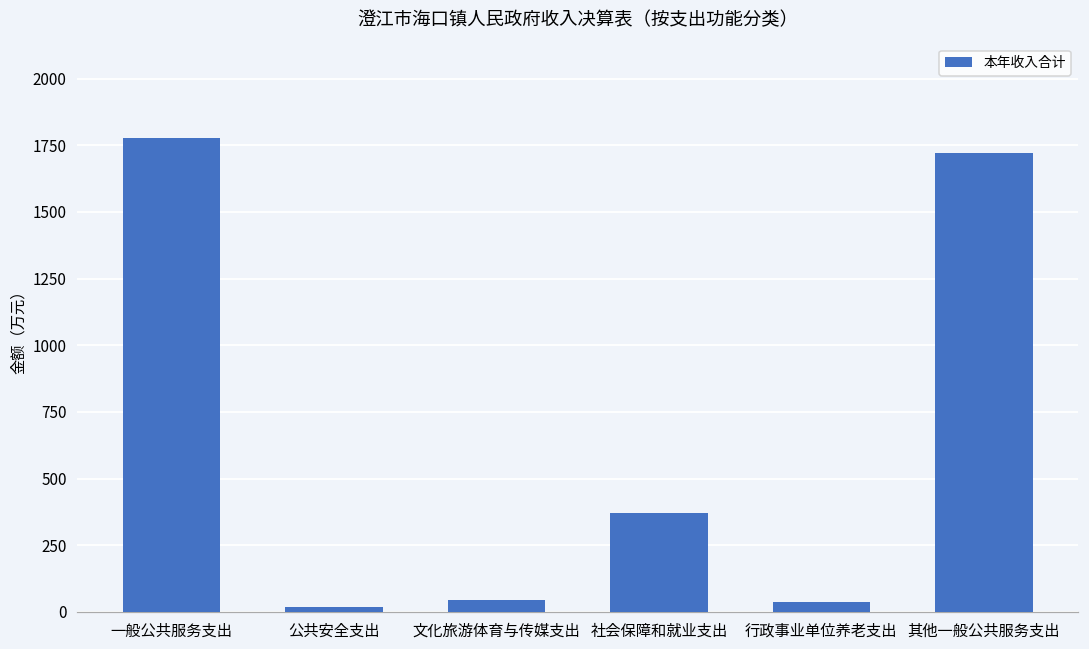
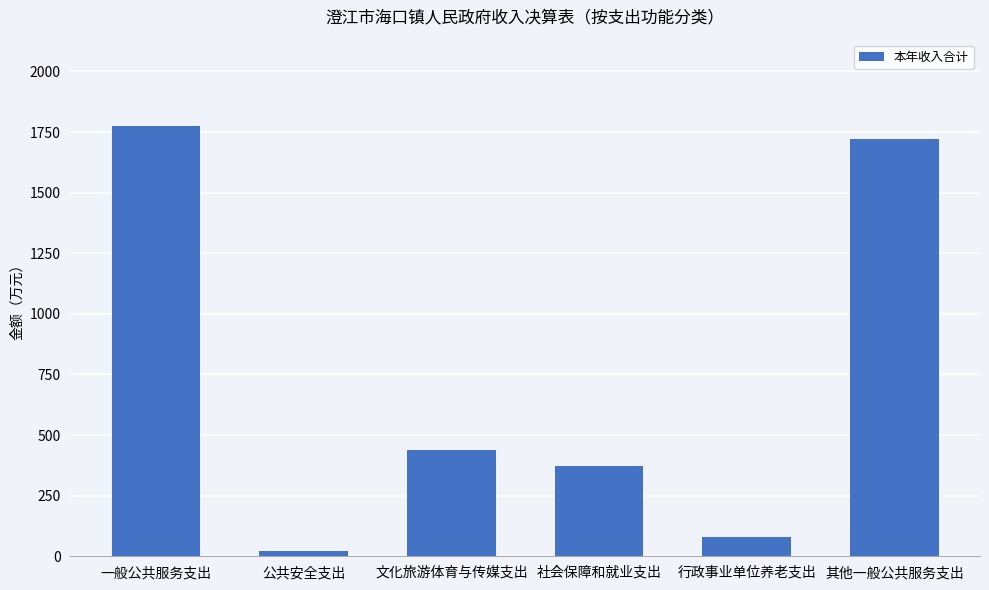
  {
    "一般公共服务支出": 1780,
    "公共安全支出": 20,
-   "文化旅游体育与传媒支出": 50,
+   "文化旅游体育与传媒支出": 440,
    "社会保障和就业支出": 370,
-   "行政事业单位养老支出": 40,
+   "行政事业单位养老支出": 80,
    "其他一般公共服务支出": 1720
  }
